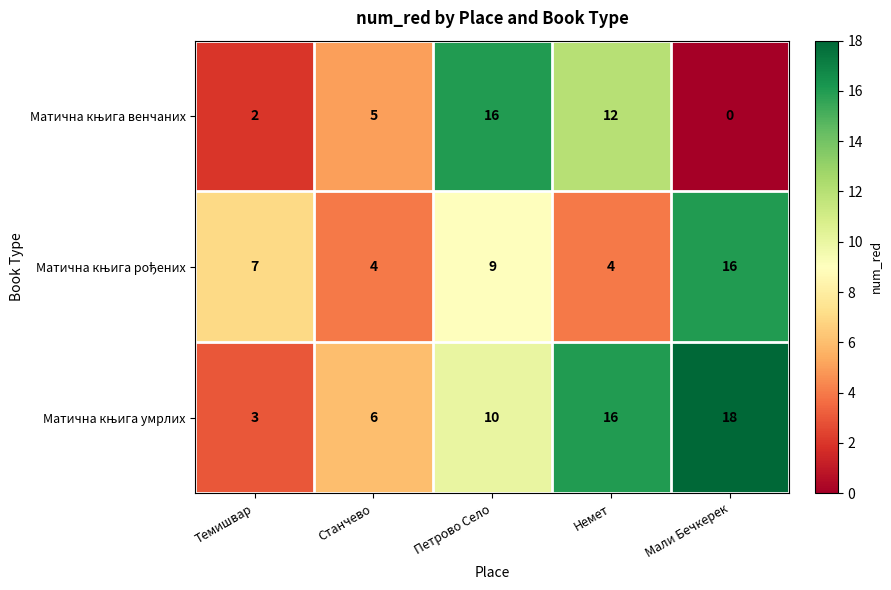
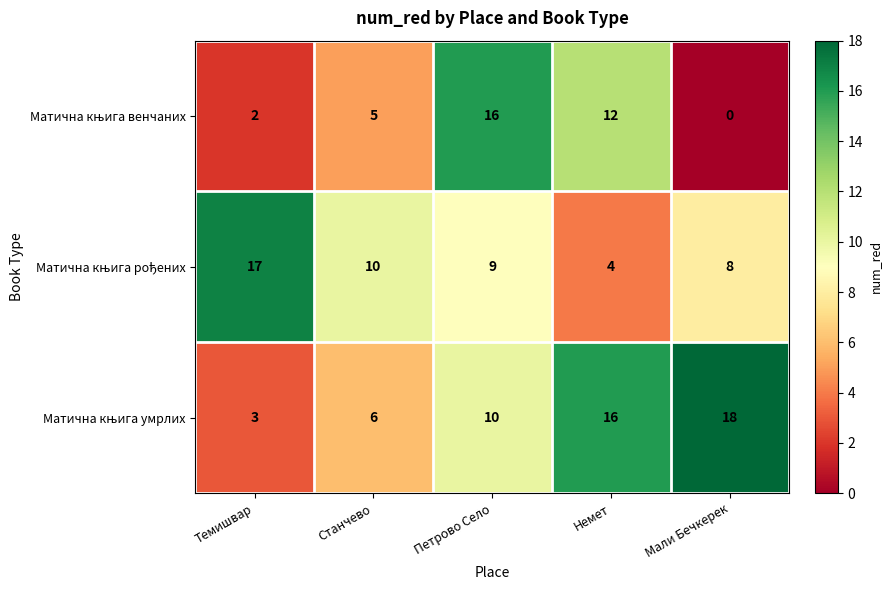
  {
    "Матична књига венчаних": {
      "Темишвар": 2,
      "Станчево": 5,
      "Петрово Село": 16,
      "Немет": 12,
      "Мали Бечкерек": 0
    },
    "Матична књига рођених": {
-     "Темишвар": 7,
-     "Станчево": 4,
+     "Темишвар": 17,
+     "Станчево": 10,
      "Петрово Село": 9,
      "Немет": 4,
-     "Мали Бечкерек": 16
+     "Мали Бечкерек": 8
    },
    "Матична књига умрлих": {
      "Темишвар": 3,
      "Станчево": 6,
      "Петрово Село": 10,
      "Немет": 16,
      "Мали Бечкерек": 18
    }
  }
